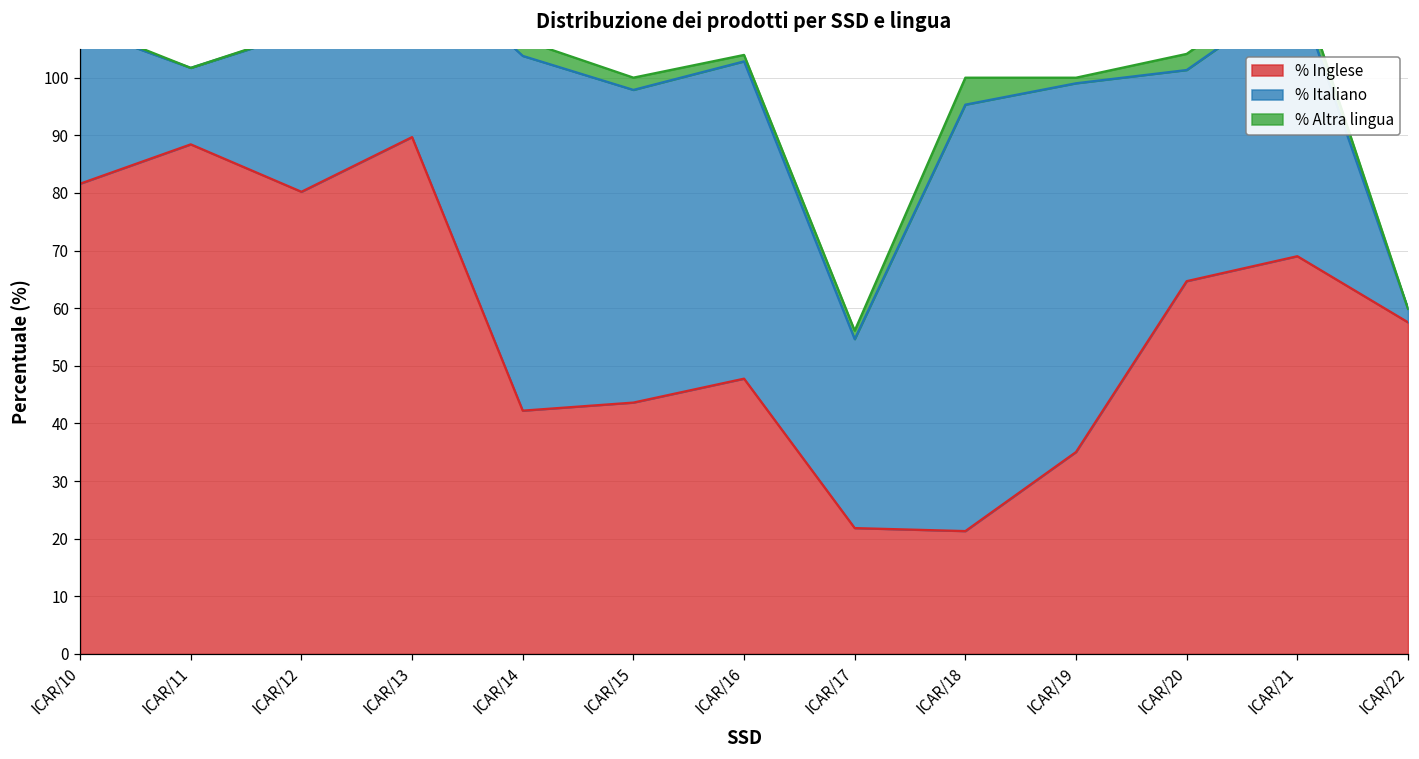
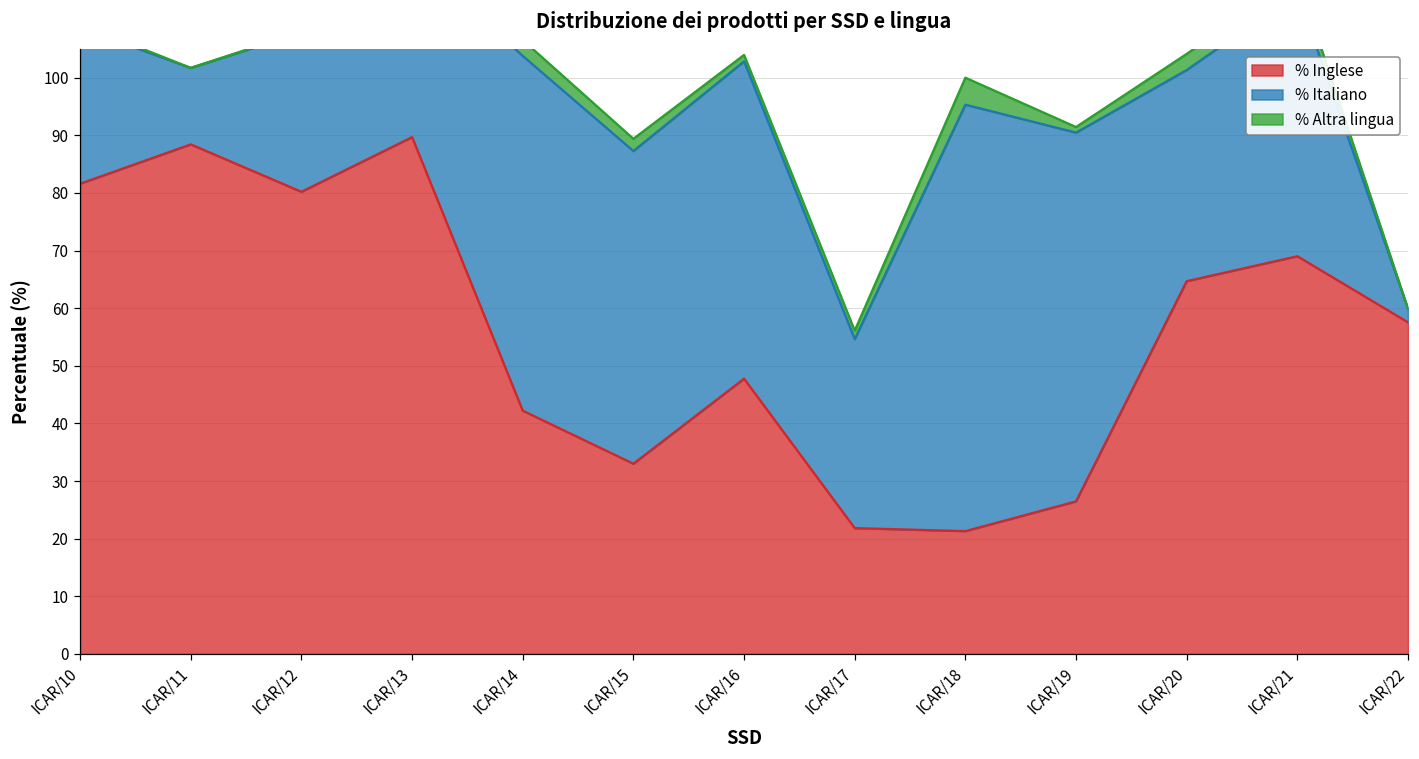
  {
    "% Inglese": {
      "ICAR/10": 82,
      "ICAR/11": 88,
      "ICAR/12": 80,
      "ICAR/13": 90,
      "ICAR/14": 42,
-     "ICAR/15": 44,
+     "ICAR/15": 33,
      "ICAR/16": 48,
      "ICAR/17": 22,
      "ICAR/18": 21,
-     "ICAR/19": 35,
+     "ICAR/19": 26,
      "ICAR/20": 65,
      "ICAR/21": 69,
      "ICAR/22": 58
    },
    "% Italiano": {
      "ICAR/14": 62,
      "ICAR/15": 54,
      "ICAR/16": 55,
      "ICAR/17": 33,
      "ICAR/18": 74,
      "ICAR/19": 64,
      "ICAR/20": 37
    },
    "% Altra lingua": {
      "ICAR/15": 2,
      "ICAR/16": 1,
      "ICAR/17": 1,
      "ICAR/18": 5,
      "ICAR/19": 1,
      "ICAR/20": 3
    }
  }
